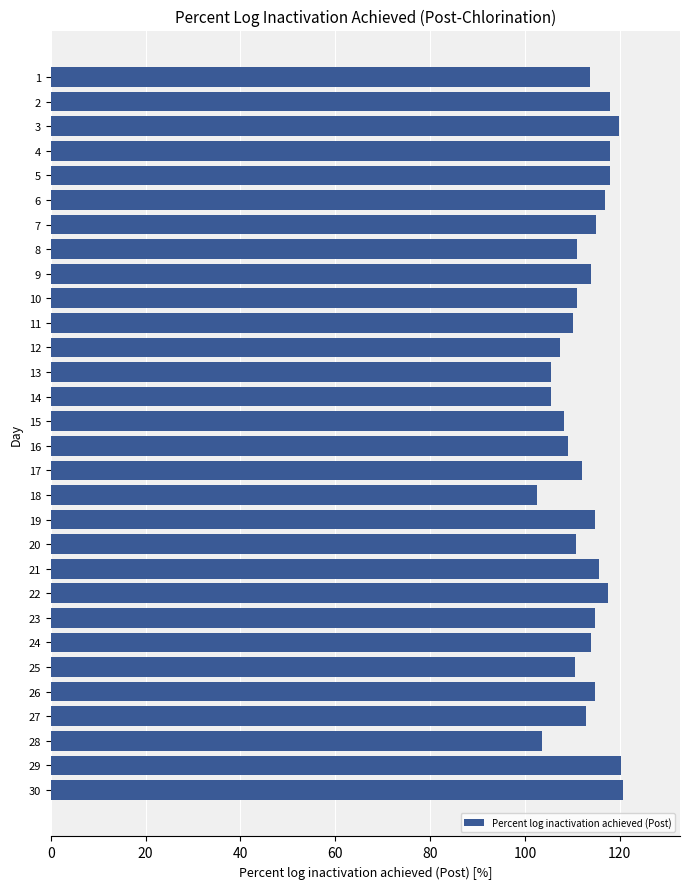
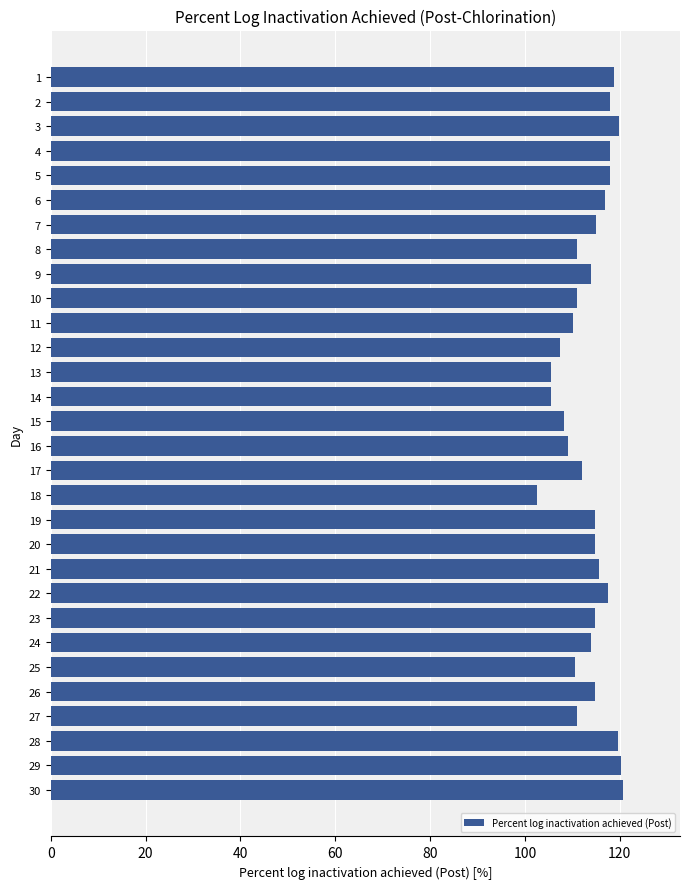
  {
-   "1": 114,
+   "1": 119,
    "2": 118,
    "3": 120,
    "4": 118,
    "5": 118,
    "6": 117,
    "7": 115,
    "8": 111,
    "9": 114,
    "10": 111,
    "11": 110,
    "12": 107,
    "13": 105,
    "14": 105,
    "15": 108,
    "16": 109,
    "17": 112,
    "18": 102,
    "19": 115,
-   "20": 111,
+   "20": 115,
    "21": 116,
    "22": 118,
    "23": 115,
    "24": 114,
    "25": 111,
    "26": 115,
-   "27": 113,
-   "28": 104,
+   "27": 111,
+   "28": 120,
    "29": 120,
    "30": 121
  }
